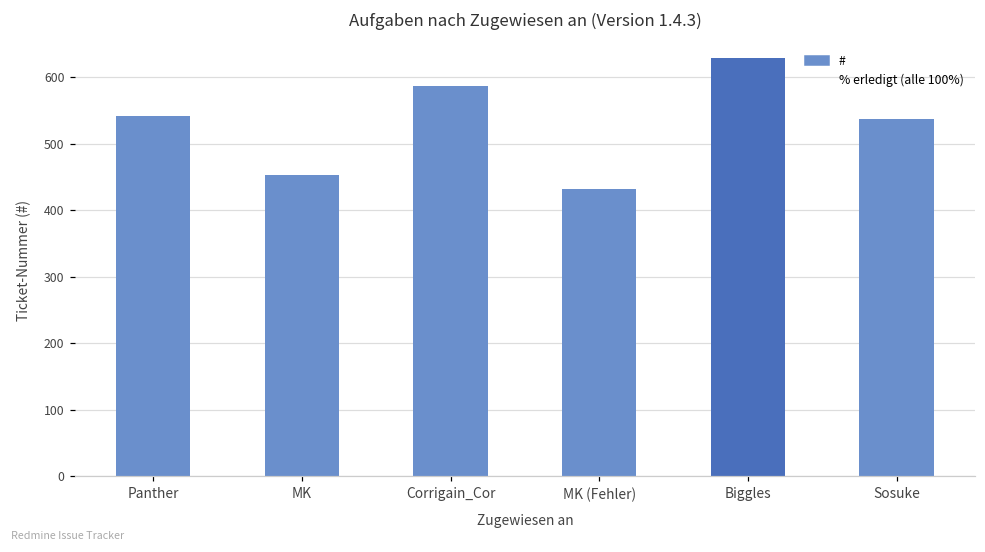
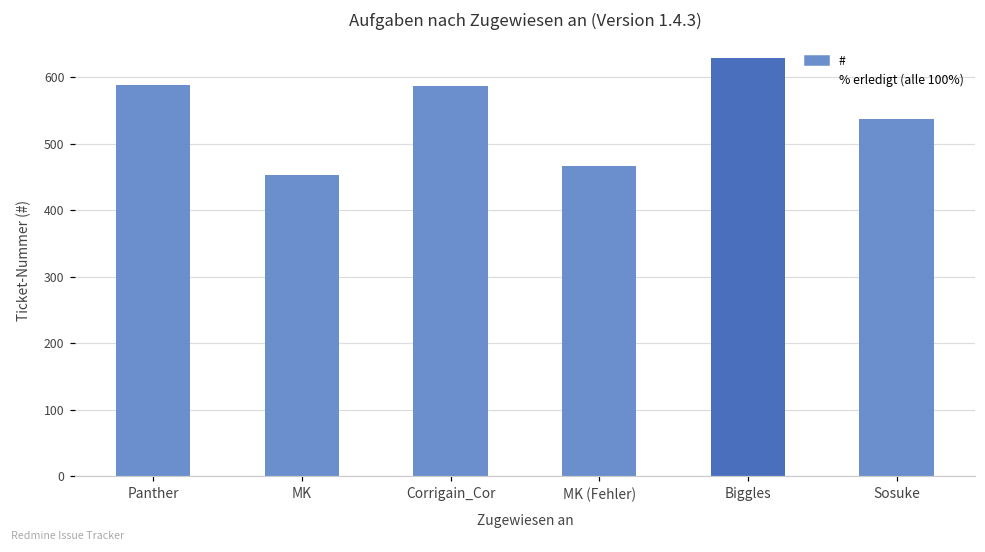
  {
    "#": {
-     "Panther": 540,
+     "Panther": 590,
      "MK": 450,
      "Corrigain_Cor": 590,
-     "MK (Fehler)": 430,
+     "MK (Fehler)": 470,
      "Biggles": 630,
      "Sosuke": 540
    }
  }
